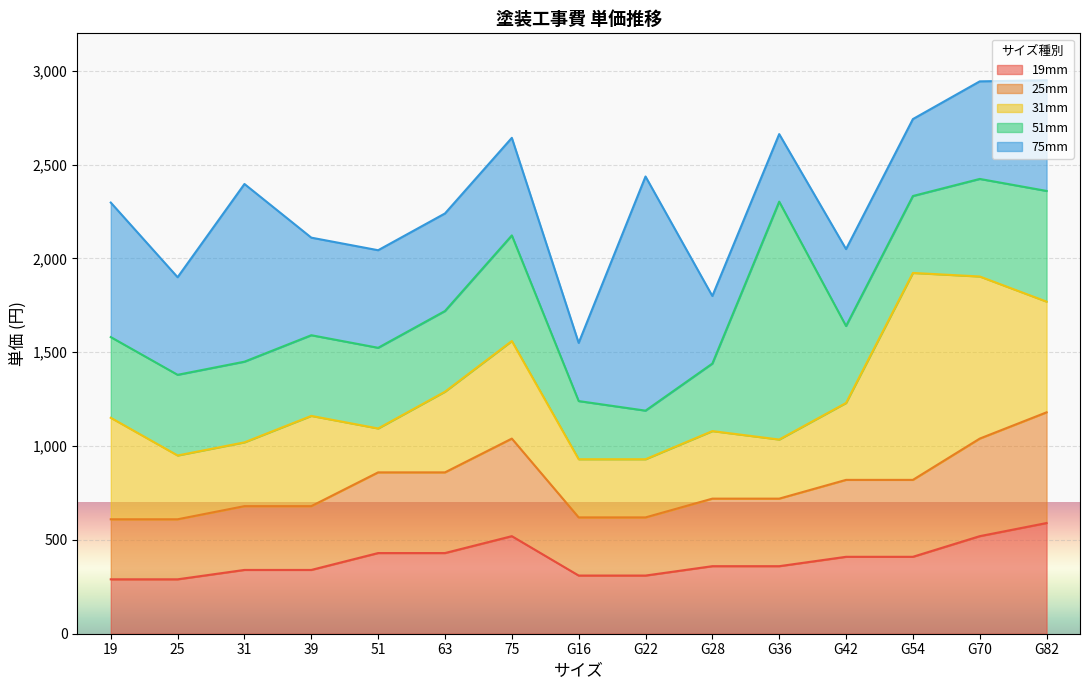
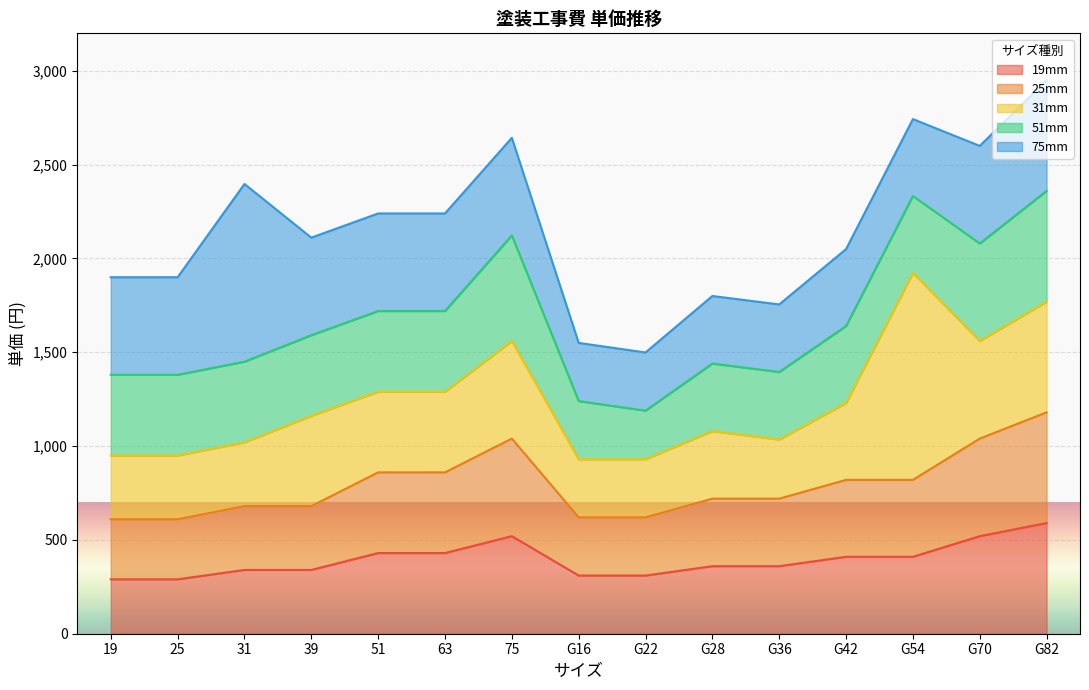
  {
    "31mm": {
-     "19": "540",
+     "19": "340",
      "25": "340",
      "31": "340",
      "39": "480",
-     "51": "230",
+     "51": "430",
      "63": "430",
      "75": "520",
      "G16": "310",
      "G22": "310",
      "G28": "360",
      "G36": "320",
      "G42": "410",
      "G54": "1,100",
-     "G70": "860",
+     "G70": "520",
      "G82": "590"
    },
    "51mm": {
      "19": "430",
      "25": "430",
      "31": "430",
      "39": "430",
      "51": "430",
      "63": "430",
      "75": "560",
      "G16": "310",
      "G22": "260",
      "G28": "360",
-     "G36": "1,270",
+     "G36": "360",
      "G42": "410",
      "G54": "410",
      "G70": "520",
      "G82": "590"
    },
    "75mm": {
-     "19": "720",
+     "19": "520",
      "25": "520",
      "31": "950",
      "39": "520",
      "51": "520",
      "63": "520",
      "75": "520",
      "G16": "310",
-     "G22": "1,250",
+     "G22": "310",
      "G28": "360",
      "G36": "360",
      "G42": "410",
      "G54": "410",
      "G70": "520"
    }
  }
